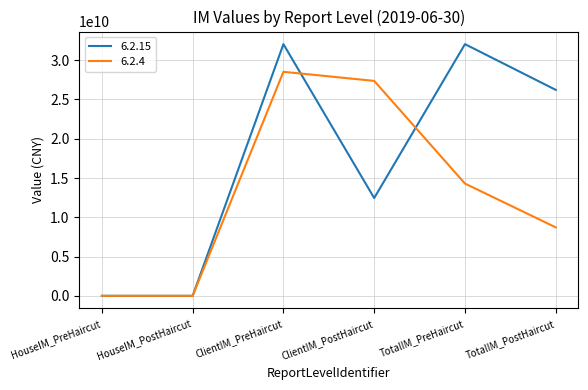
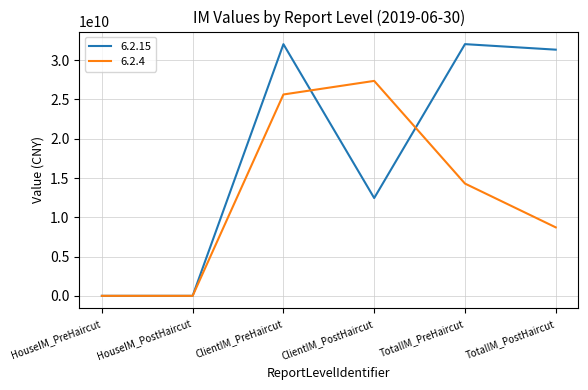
  {
    "6.2.15": {
      "ClientIM_PreHaircut": 32000000000,
      "ClientIM_PostHaircut": 12000000000,
      "TotalIM_PreHaircut": 32000000000,
-     "TotalIM_PostHaircut": 26000000000
+     "TotalIM_PostHaircut": 31000000000
    },
    "6.2.4": {
-     "ClientIM_PreHaircut": 29000000000,
+     "ClientIM_PreHaircut": 26000000000,
      "ClientIM_PostHaircut": 27000000000,
      "TotalIM_PreHaircut": 14000000000,
      "TotalIM_PostHaircut": 9000000000
    }
  }
